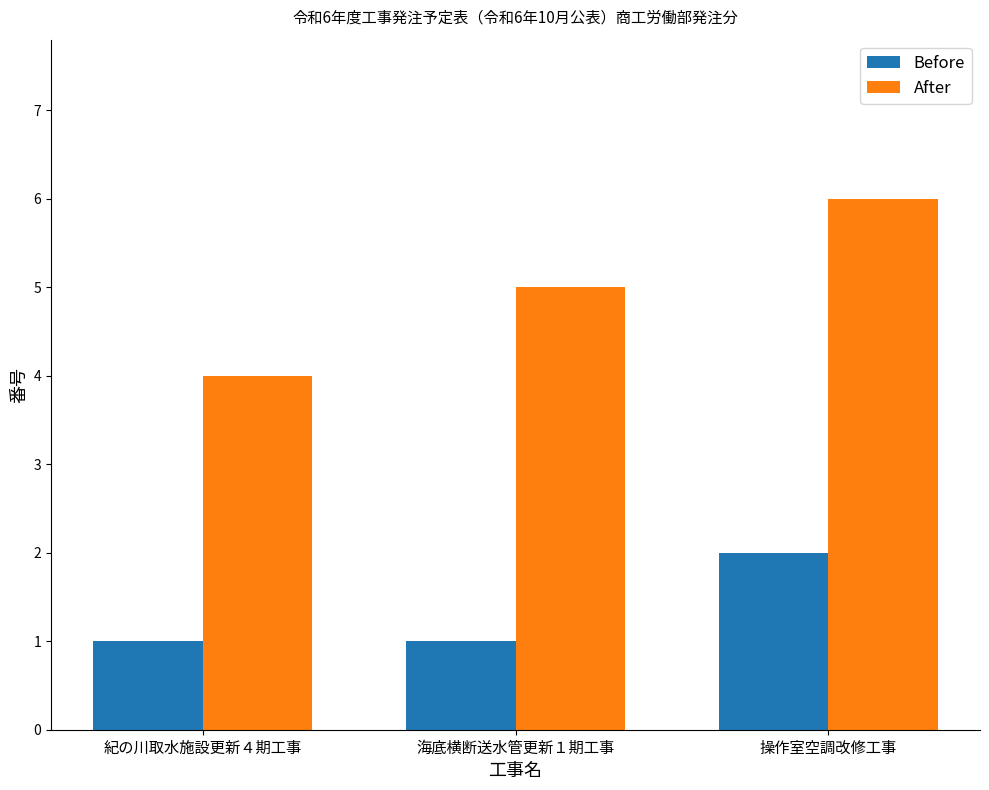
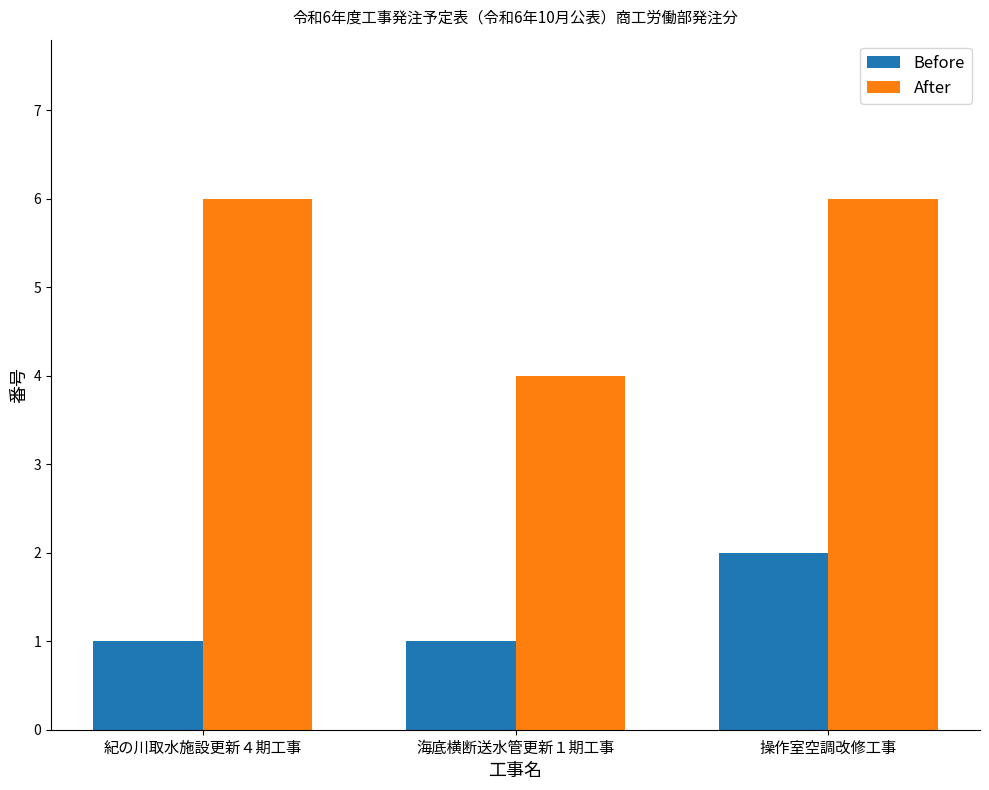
  {
    "Before": {
      "紀の川取水施設更新４期工事": 1,
      "海底横断送水管更新１期工事": 1,
      "操作室空調改修工事": 2
    },
    "After": {
-     "紀の川取水施設更新４期工事": 4,
-     "海底横断送水管更新１期工事": 5,
+     "紀の川取水施設更新４期工事": 6,
+     "海底横断送水管更新１期工事": 4,
      "操作室空調改修工事": 6
    }
  }
